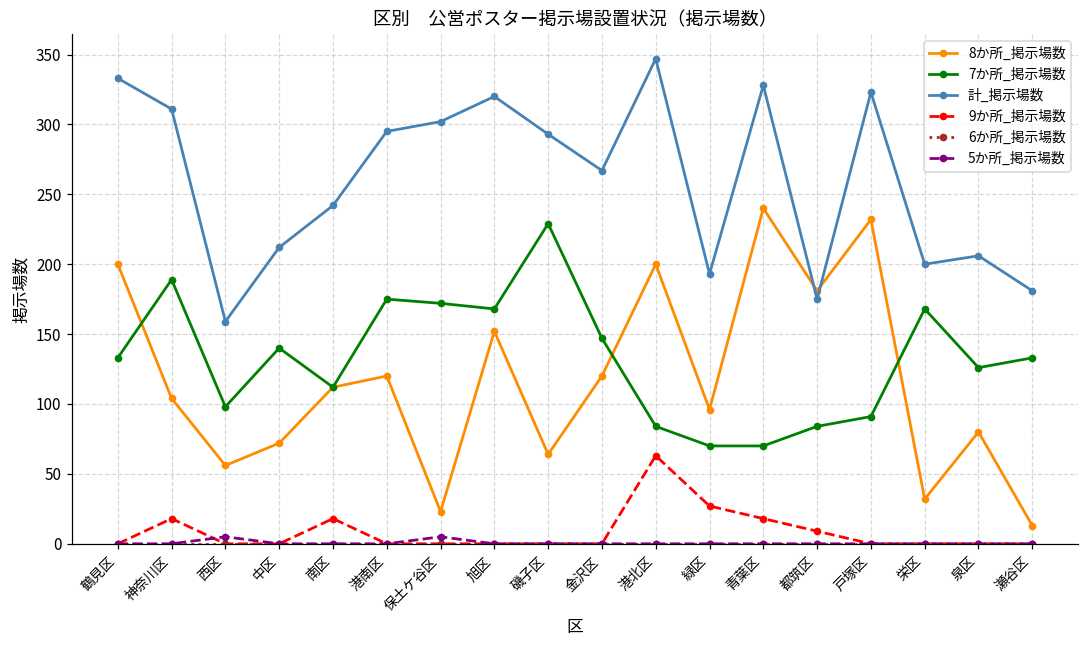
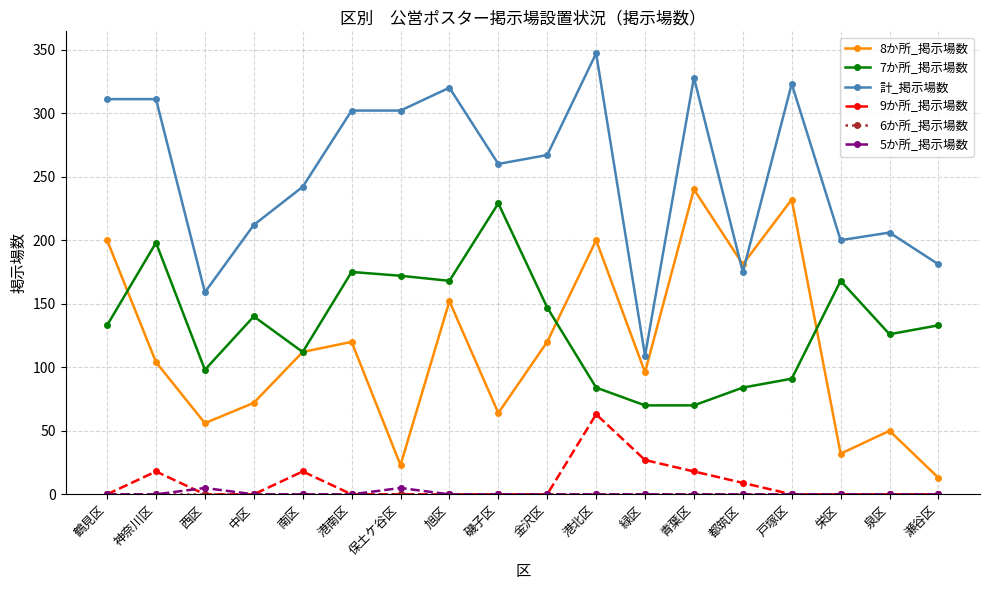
  {
    "8か所_掲示場数": {
      "鶴見区": 200,
      "神奈川区": 104,
      "西区": 56,
      "中区": 72,
      "港南区": 120,
      "保土ケ谷区": 23,
      "旭区": 152,
      "磯子区": 64,
      "金沢区": 120,
      "港北区": 200,
      "緑区": 96,
      "青葉区": 240,
      "都筑区": 181,
      "戸塚区": 232,
      "栄区": 32,
-     "泉区": 80,
+     "泉区": 50,
      "瀬谷区": 13
    },
    "7か所_掲示場数": {
      "鶴見区": 133,
-     "神奈川区": 189,
+     "神奈川区": 198,
      "西区": 98,
      "中区": 140,
      "港南区": 175,
      "保土ケ谷区": 172,
      "旭区": 168,
      "磯子区": 229,
      "金沢区": 147,
      "港北区": 84,
      "緑区": 70,
      "青葉区": 70,
      "都筑区": 84,
      "戸塚区": 91,
      "栄区": 168,
      "泉区": 126,
      "瀬谷区": 133
    },
    "計_掲示場数": {
-     "鶴見区": 333,
+     "鶴見区": 311,
      "神奈川区": 311,
      "西区": 159,
      "中区": 212,
      "南区": 242,
-     "港南区": 295,
+     "港南区": 302,
      "保土ケ谷区": 302,
      "旭区": 320,
-     "磯子区": 293,
+     "磯子区": 260,
      "金沢区": 267,
      "港北区": 347,
-     "緑区": 193,
+     "緑区": 109,
      "青葉区": 328,
      "都筑区": 175,
      "戸塚区": 323,
      "栄区": 200,
      "泉区": 206,
      "瀬谷区": 181
    },
    "9か所_掲示場数": {
      "神奈川区": 18,
      "南区": 18,
      "港北区": 63,
      "緑区": 27,
      "青葉区": 18,
      "都筑区": 9
    },
    "5か所_掲示場数": {
      "西区": 5,
      "保土ケ谷区": 5
    }
  }
